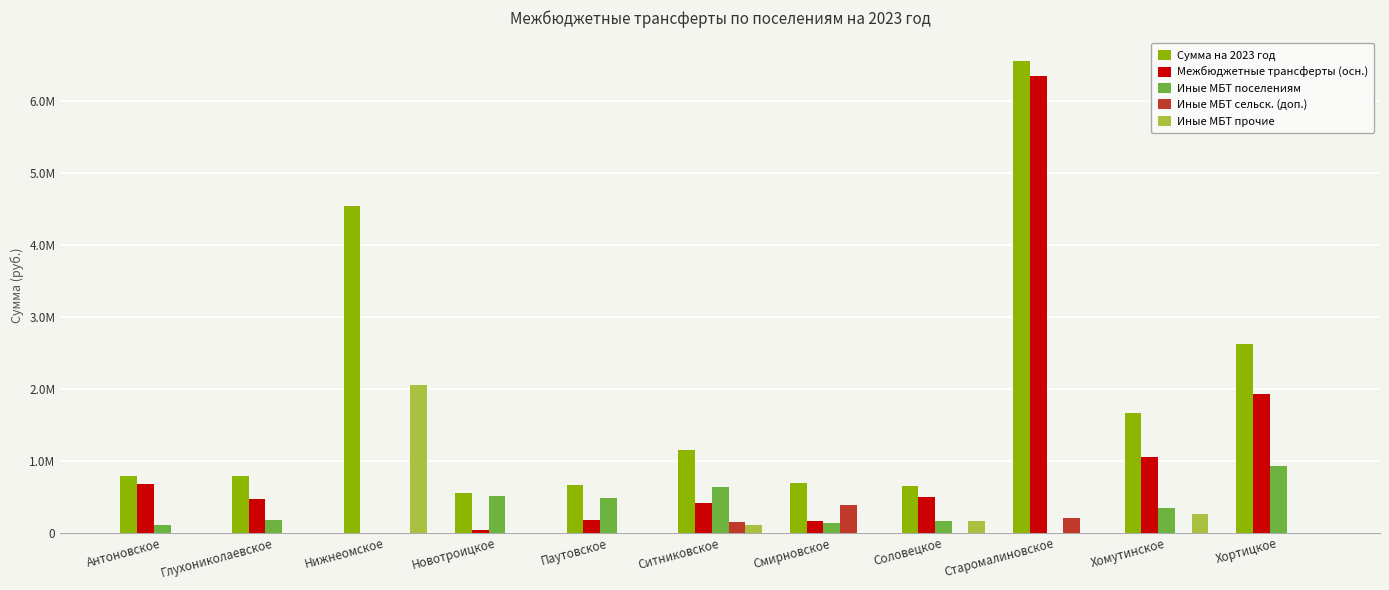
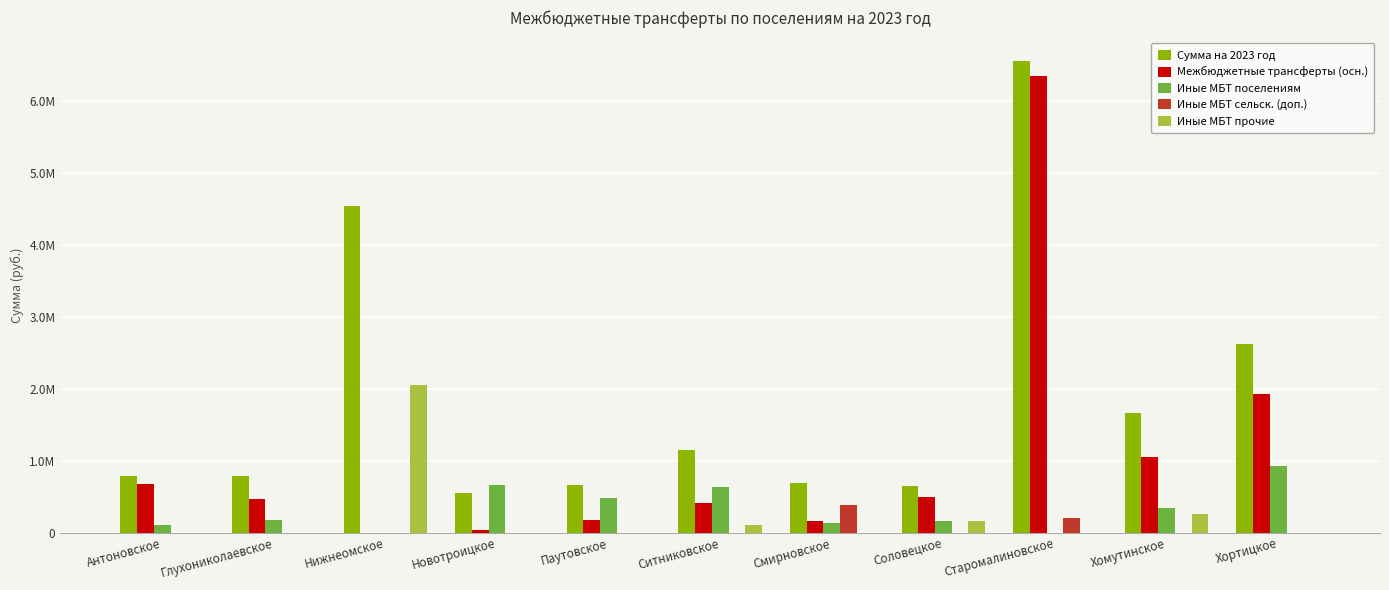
  {
    "Сумма на 2023 год": {
      "Антоновское": 800000,
      "Глухониколаевское": 800000,
      "Нижнеомское": 4600000,
      "Новотроицкое": 600000,
      "Паутовское": 700000,
      "Ситниковское": 1200000,
      "Смирновское": 700000,
      "Соловецкое": 700000,
      "Старомалиновское": 6600000,
      "Хомутинское": 1700000,
      "Хортицкое": 2600000
    },
    "Межбюджетные трансферты (осн.)": {
      "Антоновское": 700000,
      "Глухониколаевское": 500000,
      "Нижнеомское": 0,
      "Новотроицкое": 0,
      "Паутовское": 200000,
      "Ситниковское": 400000,
      "Смирновское": 200000,
      "Соловецкое": 500000,
      "Старомалиновское": 6400000,
      "Хомутинское": 1100000,
      "Хортицкое": 1900000
    },
    "Иные МБТ поселениям": {
      "Антоновское": 100000,
      "Глухониколаевское": 200000,
      "Нижнеомское": 0,
-     "Новотроицкое": 500000,
+     "Новотроицкое": 700000,
      "Паутовское": 500000,
      "Ситниковское": 600000,
      "Смирновское": 100000,
      "Соловецкое": 200000,
      "Старомалиновское": 0,
      "Хомутинское": 400000,
      "Хортицкое": 900000
    },
    "Иные МБТ сельск. (доп.)": {
      "Антоновское": 0,
      "Глухониколаевское": 0,
      "Нижнеомское": 0,
      "Новотроицкое": 0,
      "Паутовское": 0,
-     "Ситниковское": 200000,
+     "Ситниковское": 0,
      "Смирновское": 400000,
      "Соловецкое": 0,
      "Старомалиновское": 200000,
      "Хомутинское": 0,
      "Хортицкое": 0
    },
    "Иные МБТ прочие": {
      "Антоновское": 0,
      "Глухониколаевское": 0,
      "Нижнеомское": 2100000,
      "Новотроицкое": 0,
      "Паутовское": 0,
      "Ситниковское": 100000,
      "Смирновское": 0,
      "Соловецкое": 200000,
      "Старомалиновское": 0,
      "Хомутинское": 300000,
      "Хортицкое": 0
    }
  }
